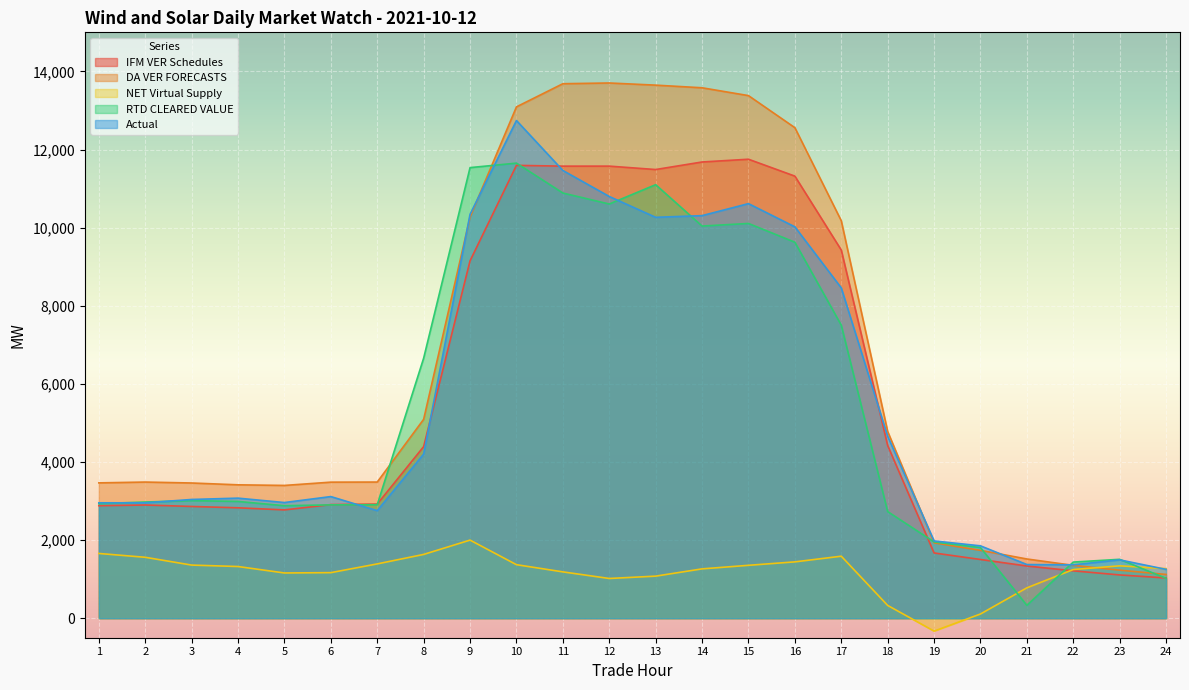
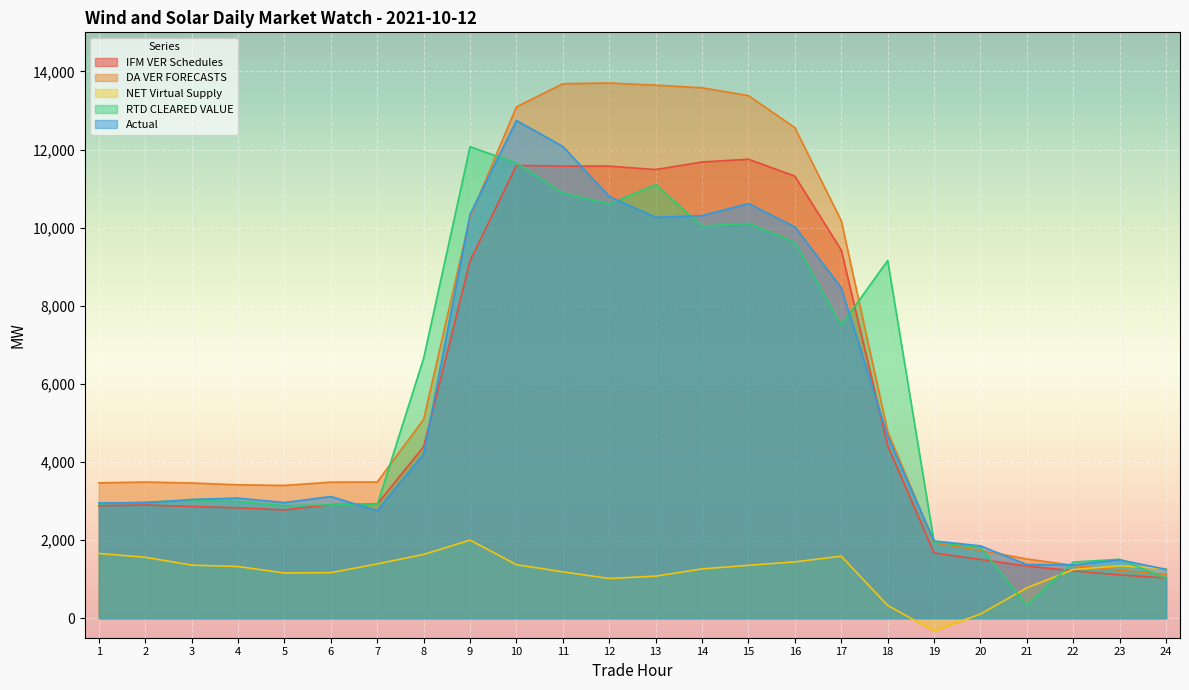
  {
    "RTD CLEARED VALUE": {
      "4": "3,000",
      "5": "2,900",
      "8": "6,700",
-     "9": "11,500",
+     "9": "12,100",
      "11": "10,900",
      "12": "10,600",
      "13": "11,100",
      "14": "10,000",
      "15": "10,100",
      "16": "9,600",
      "17": "7,500",
-     "18": "2,700",
+     "18": "9,200",
      "21": "300",
      "22": "1,400"
    },
    "Actual": {
      "4": "3,100",
      "5": "3,000",
      "6": "3,100",
      "7": "2,800",
      "8": "4,200",
      "9": "10,300",
      "10": "12,700",
-     "11": "11,500",
+     "11": "12,100",
      "12": "10,800",
      "13": "10,300",
      "14": "10,300",
      "15": "10,600",
      "16": "10,000",
      "17": "8,500",
      "18": "4,700"
    }
  }
